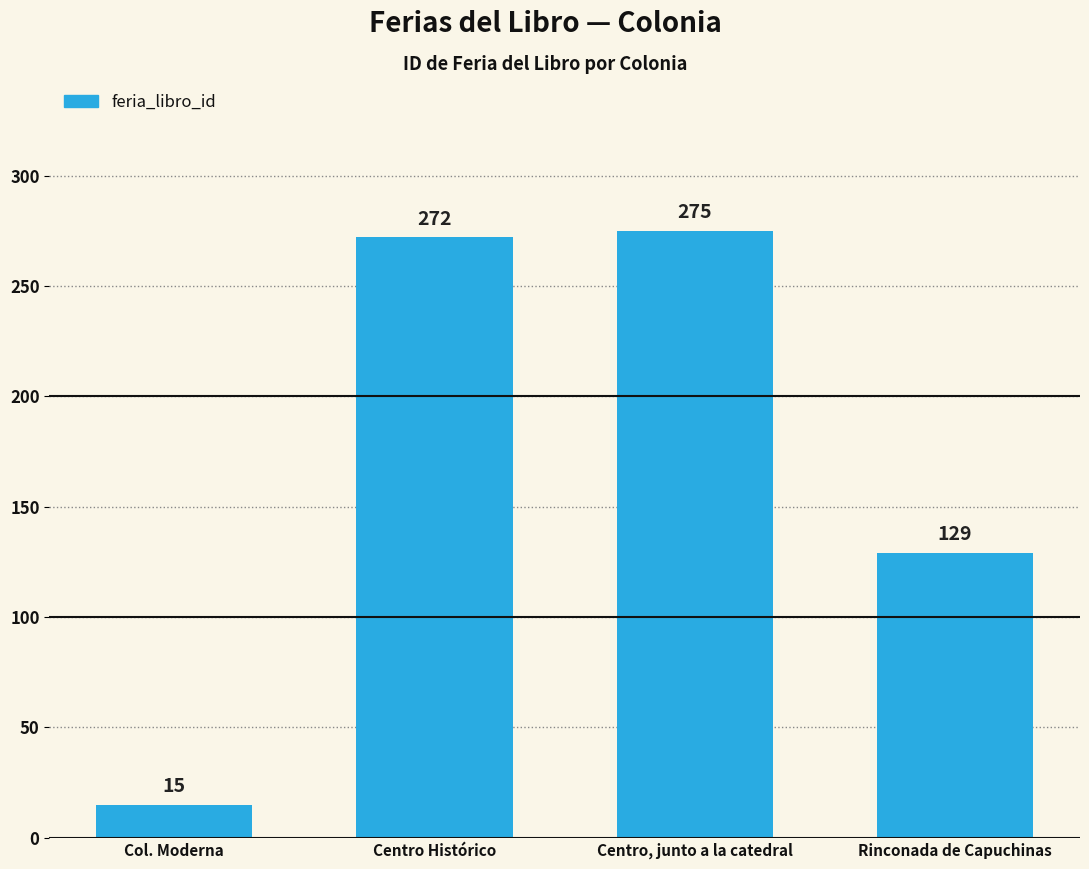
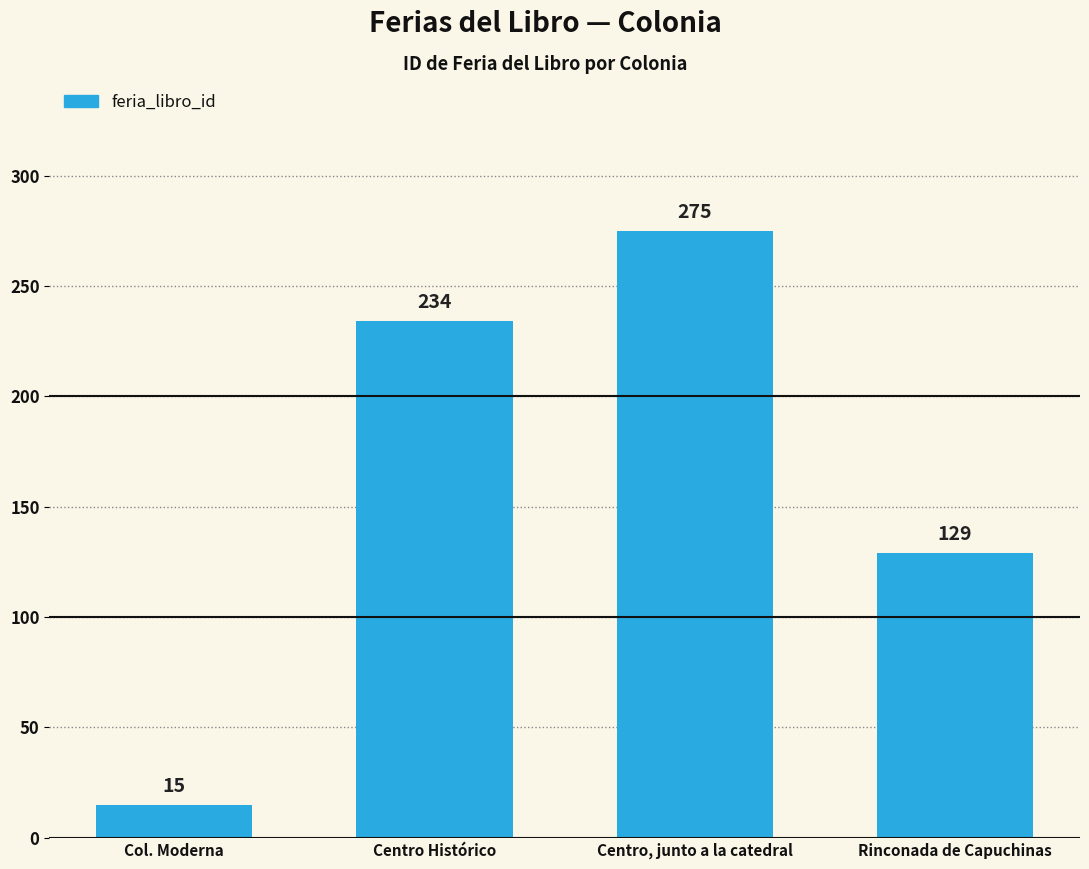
  {
    "Col. Moderna": 15,
-   "Centro Histórico": 272,
+   "Centro Histórico": 234,
    "Centro, junto a la catedral": 275,
    "Rinconada de Capuchinas": 129
  }
